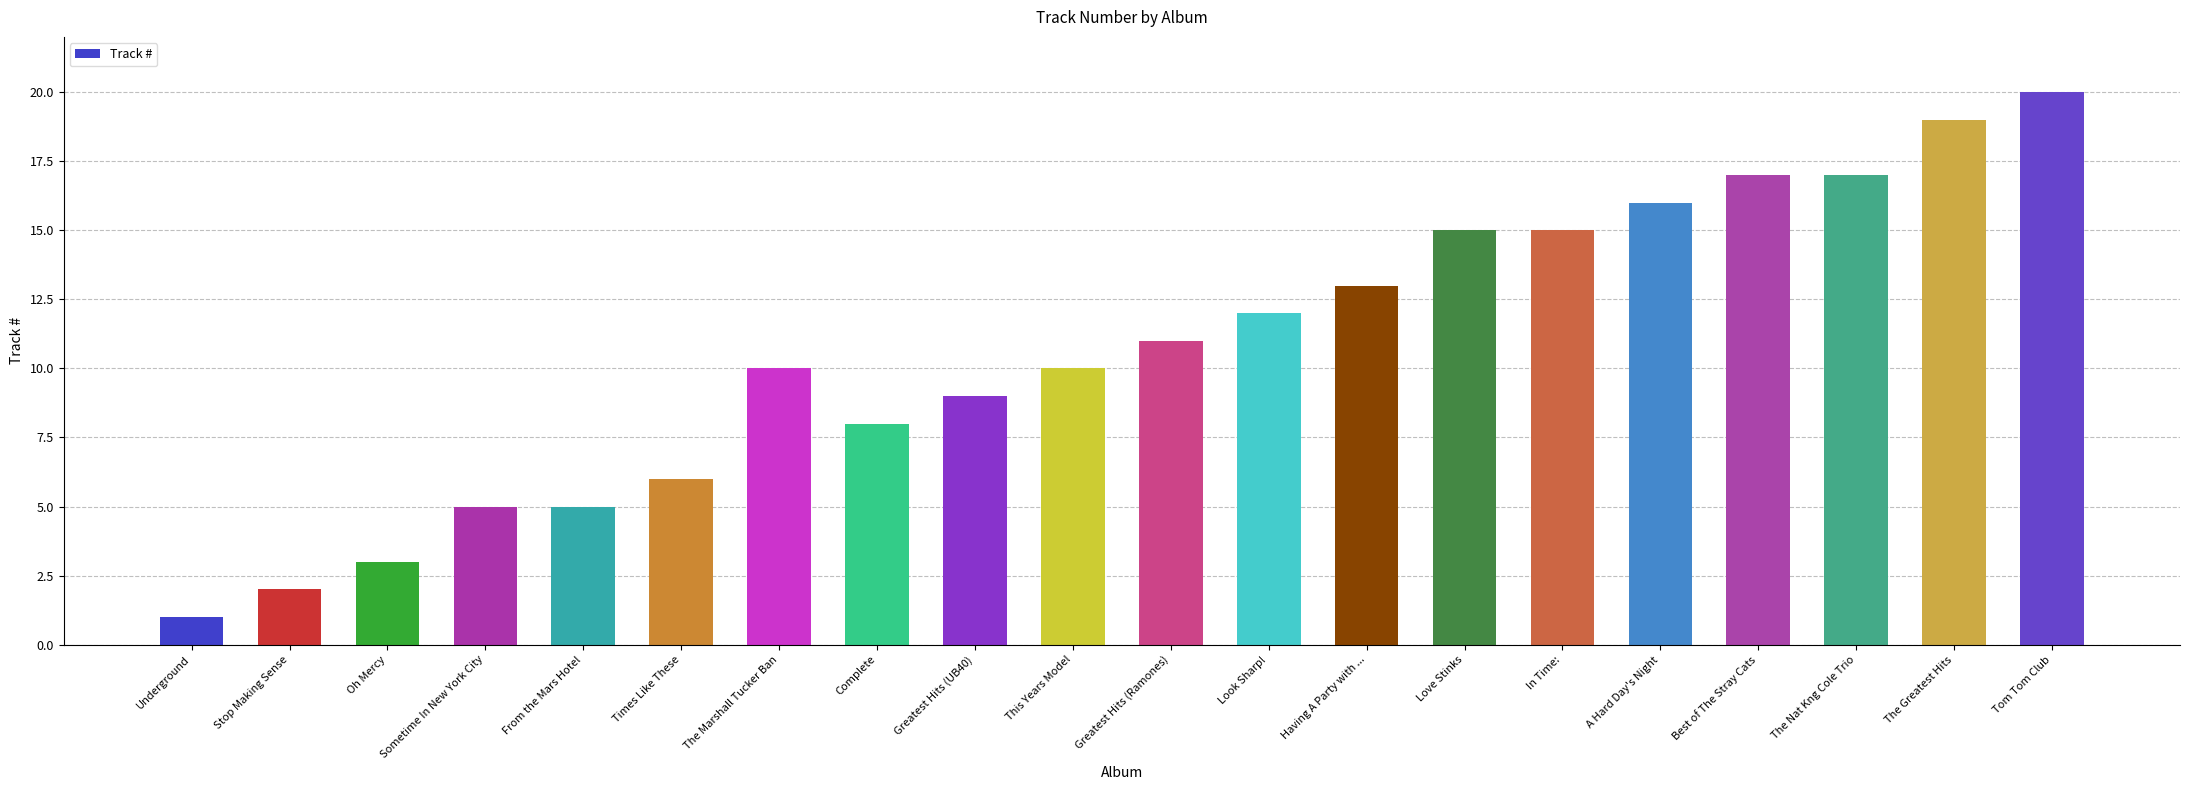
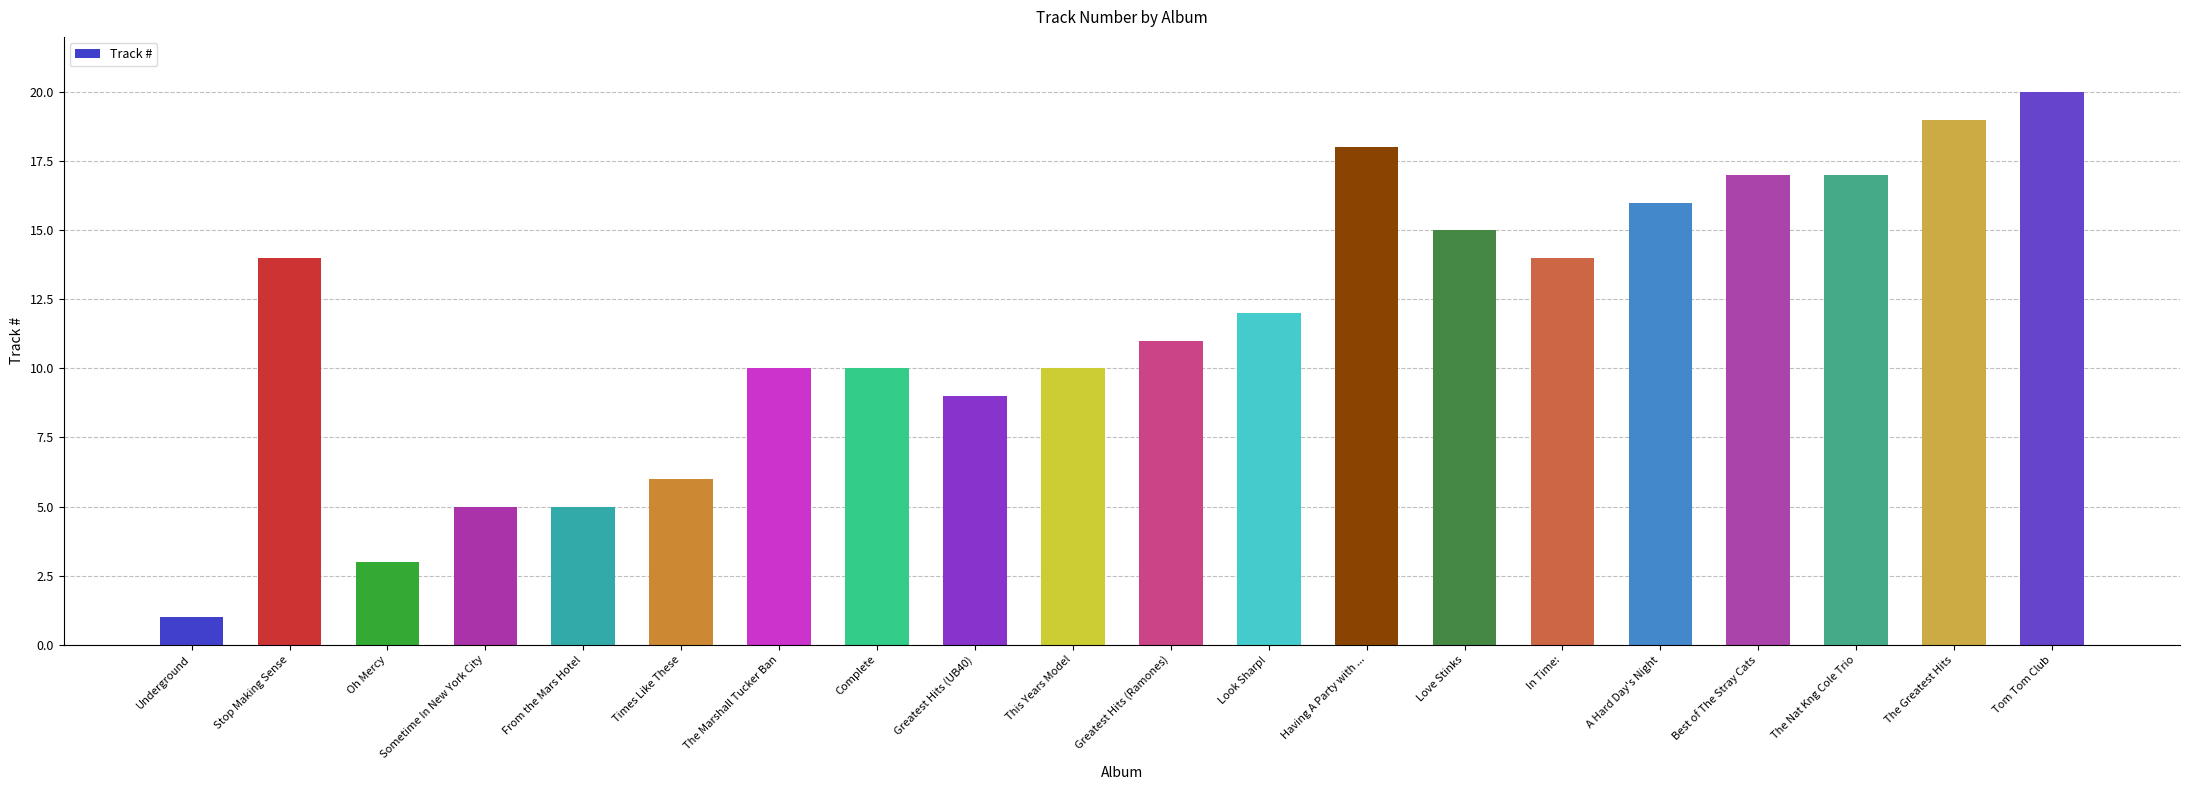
  {
    "Underground": 1,
-   "Stop Making Sense": 2,
+   "Stop Making Sense": 14,
    "Oh Mercy": 3,
    "Sometime In New York City": 5,
    "From the Mars Hotel": 5,
    "Times Like These": 6,
    "The Marshall Tucker Ban": 10,
-   "Complete": 8,
+   "Complete": 10,
    "Greatest Hits (UB40)": 9,
    "This Years Model": 10,
    "Greatest Hits (Ramones)": 11,
    "Look Sharp!": 12,
-   "Having A Party with ...": 13,
+   "Having A Party with ...": 18,
    "Love Stinks": 15,
-   "In Time:": 15,
+   "In Time:": 14,
    "A Hard Day's Night": 16,
    "Best of The Stray Cats": 17,
    "The Nat Kng Cole Trio": 17,
    "The Greatest Hits": 19,
    "Tom Tom Club": 20
  }
